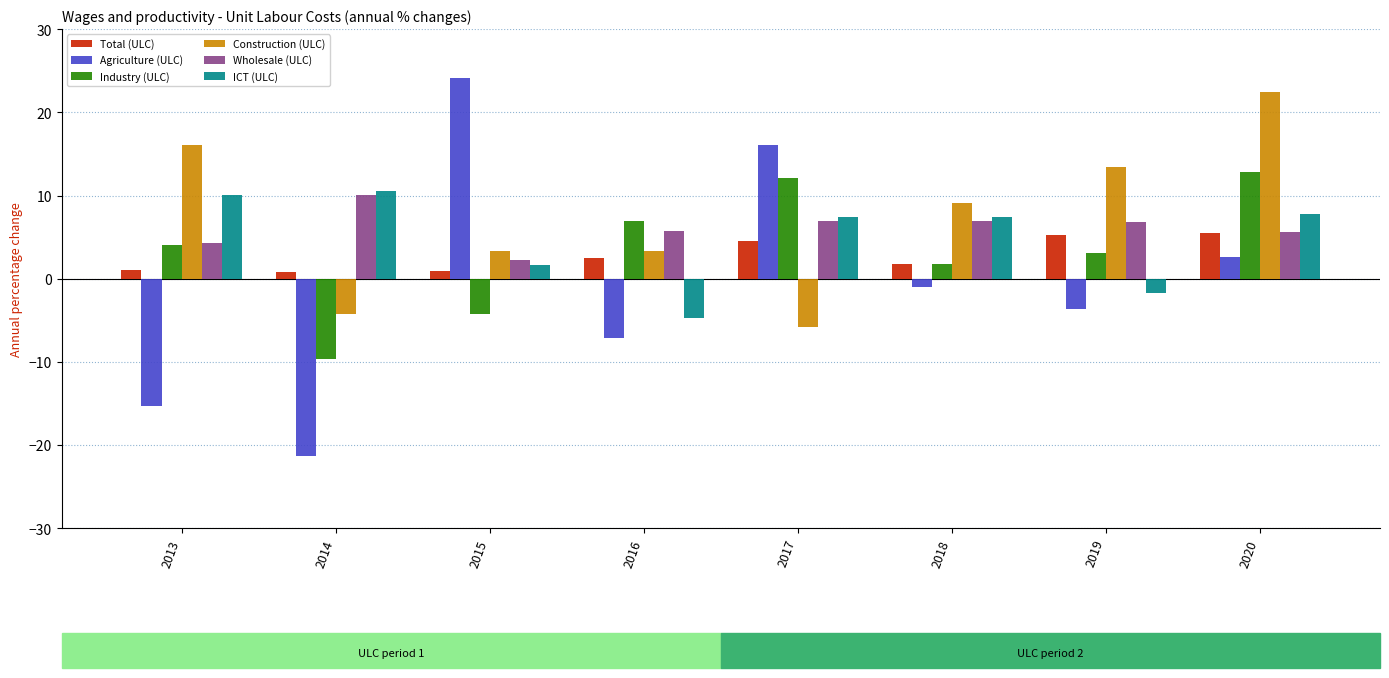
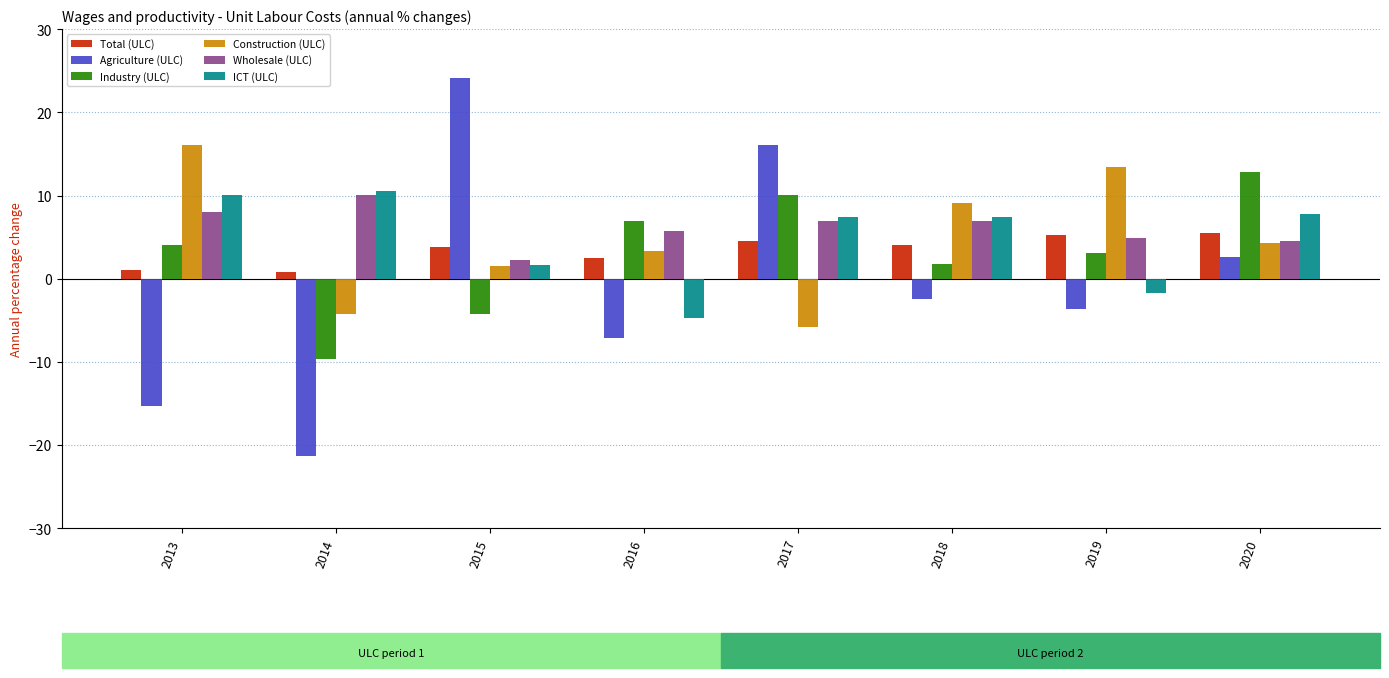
  {
    "Total (ULC)": {
      "2013": 1,
      "2014": 1,
-     "2015": 1,
+     "2015": 4,
      "2016": 2,
      "2017": 5,
-     "2018": 2,
+     "2018": 4,
      "2019": 5,
      "2020": 5
    },
    "Agriculture (ULC)": {
      "2013": -15,
      "2014": -21,
      "2015": 24,
      "2016": -7,
      "2017": 16,
-     "2018": -1,
+     "2018": -2,
      "2019": -4,
      "2020": 3
    },
    "Industry (ULC)": {
      "2013": 4,
      "2014": -10,
      "2015": -4,
      "2016": 7,
-     "2017": 12,
+     "2017": 10,
      "2018": 2,
      "2019": 3,
      "2020": 13
    },
    "Construction (ULC)": {
      "2013": 16,
      "2014": -4,
-     "2015": 3,
+     "2015": 2,
      "2016": 3,
      "2017": -6,
      "2018": 9,
      "2019": 13,
-     "2020": 22
+     "2020": 4
    },
    "Wholesale (ULC)": {
-     "2013": 4,
+     "2013": 8,
      "2014": 10,
      "2015": 2,
      "2016": 6,
      "2017": 7,
      "2018": 7,
-     "2019": 7,
-     "2020": 6
+     "2019": 5,
+     "2020": 5
    },
    "ICT (ULC)": {
      "2013": 10,
      "2014": 11,
      "2015": 2,
      "2016": -5,
      "2017": 7,
      "2018": 7,
      "2019": -2,
      "2020": 8
    }
  }
